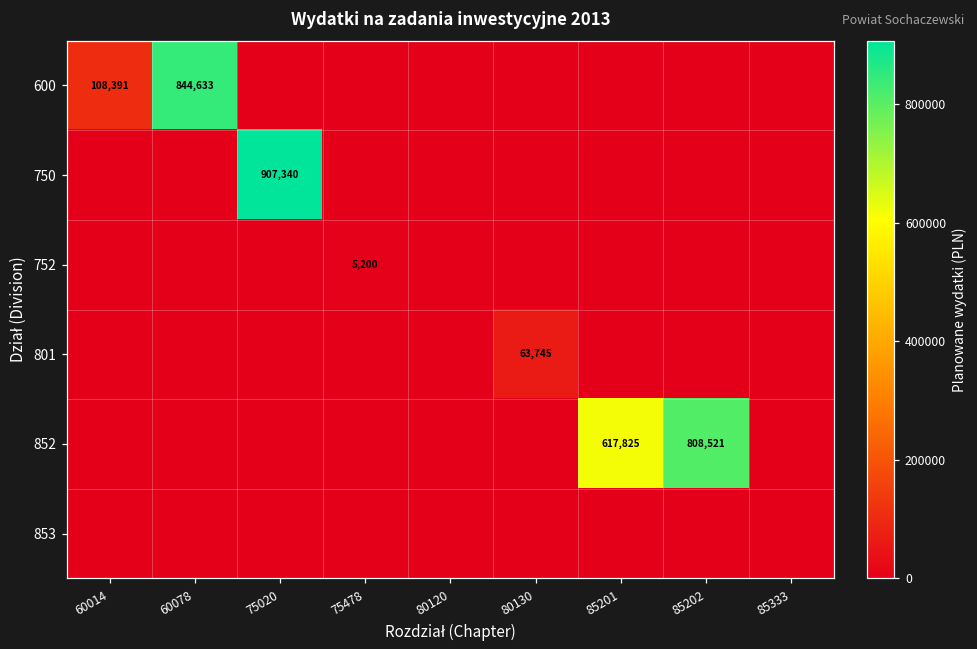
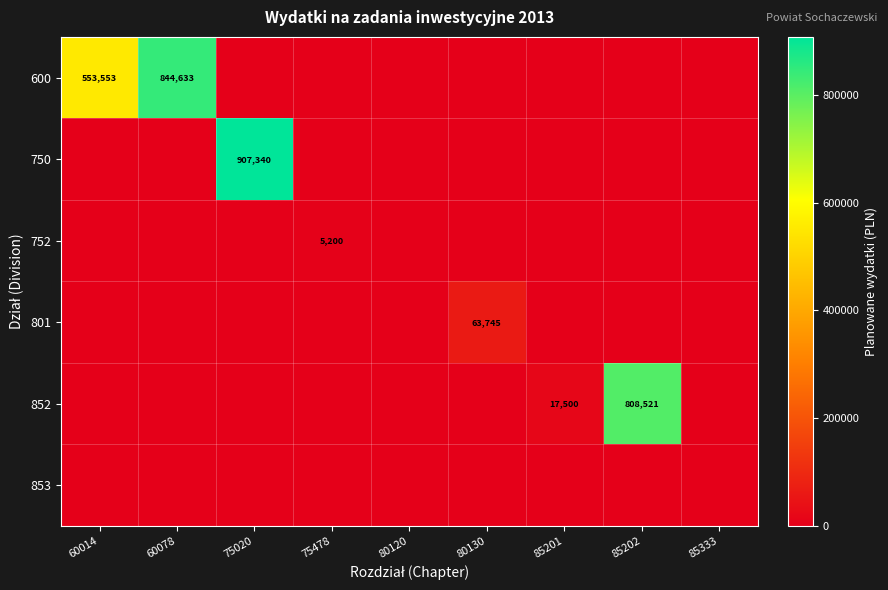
  {
    "600": {
-     "60014": "108,391",
+     "60014": "553,553",
      "60078": "844,633"
    },
    "750": {
      "75020": "907,340"
    },
    "752": {
      "75478": "5,200"
    },
    "801": {
      "80130": "63,745"
    },
    "852": {
-     "85201": "617,825",
+     "85201": "17,500",
      "85202": "808,521"
    }
  }
